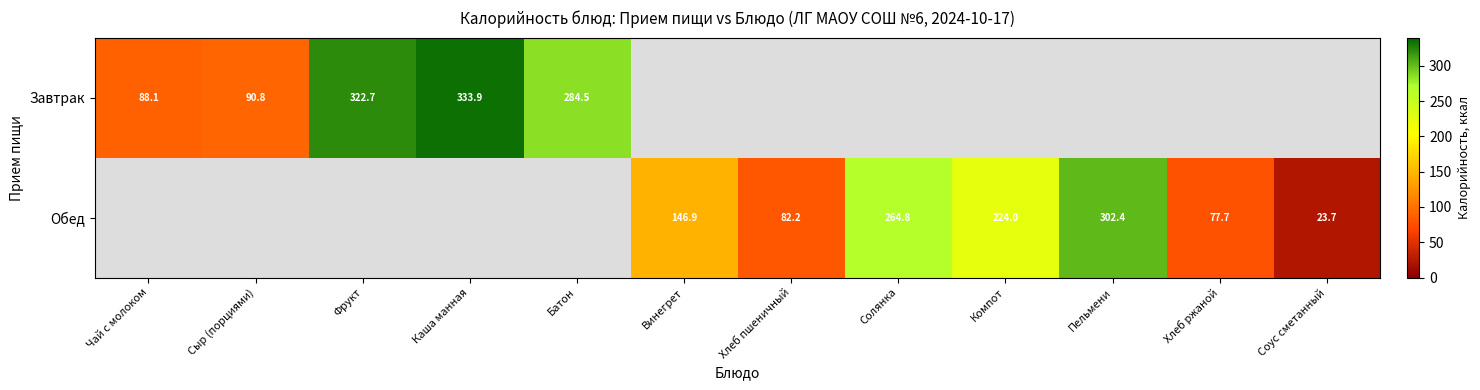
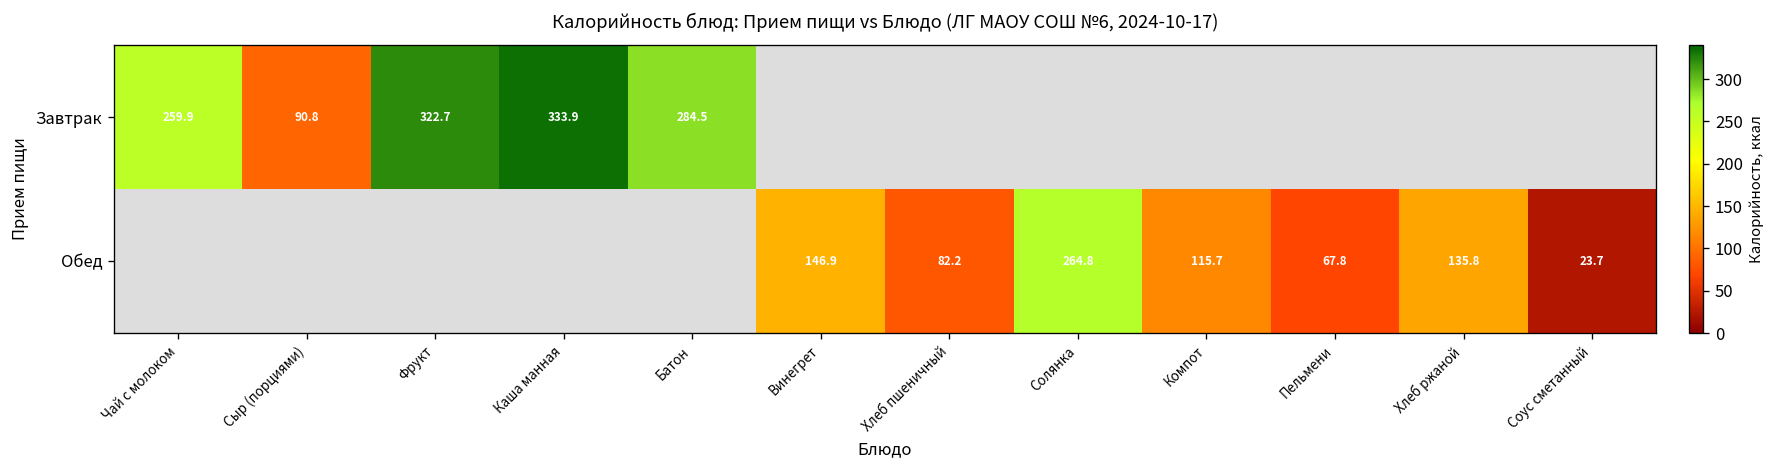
  {
    "Завтрак": {
-     "Чай с молоком": 88.1,
+     "Чай с молоком": 259.9,
      "Сыр (порциями)": 90.8,
      "Фрукт": 322.7,
      "Каша манная": 333.9,
      "Батон": 284.5
    },
    "Обед": {
      "Винегрет": 146.9,
      "Хлеб пшеничный": 82.2,
      "Солянка": 264.8,
-     "Компот": 224.0,
-     "Пельмени": 302.4,
-     "Хлеб ржаной": 77.7,
+     "Компот": 115.7,
+     "Пельмени": 67.8,
+     "Хлеб ржаной": 135.8,
      "Соус сметанный": 23.7
    }
  }
